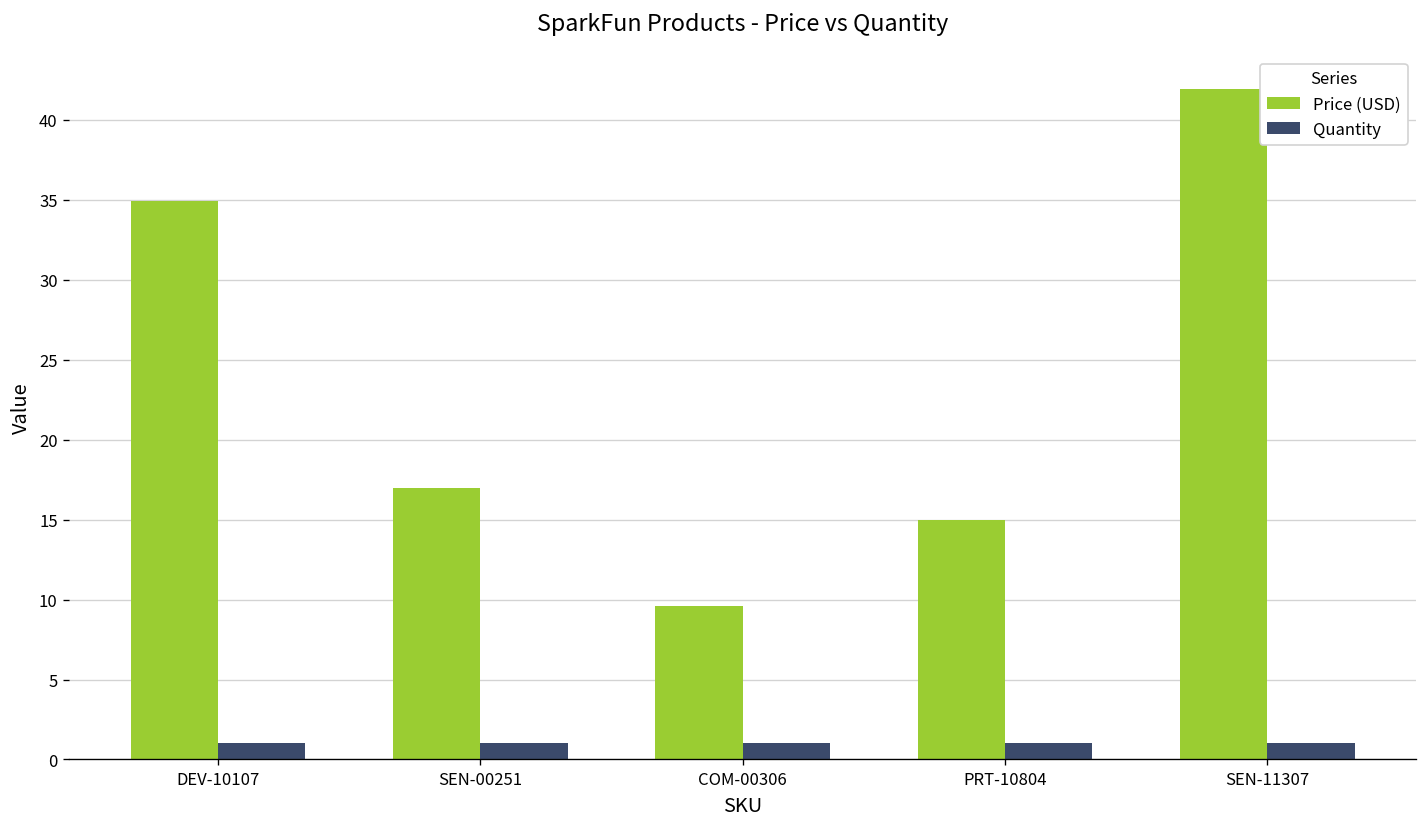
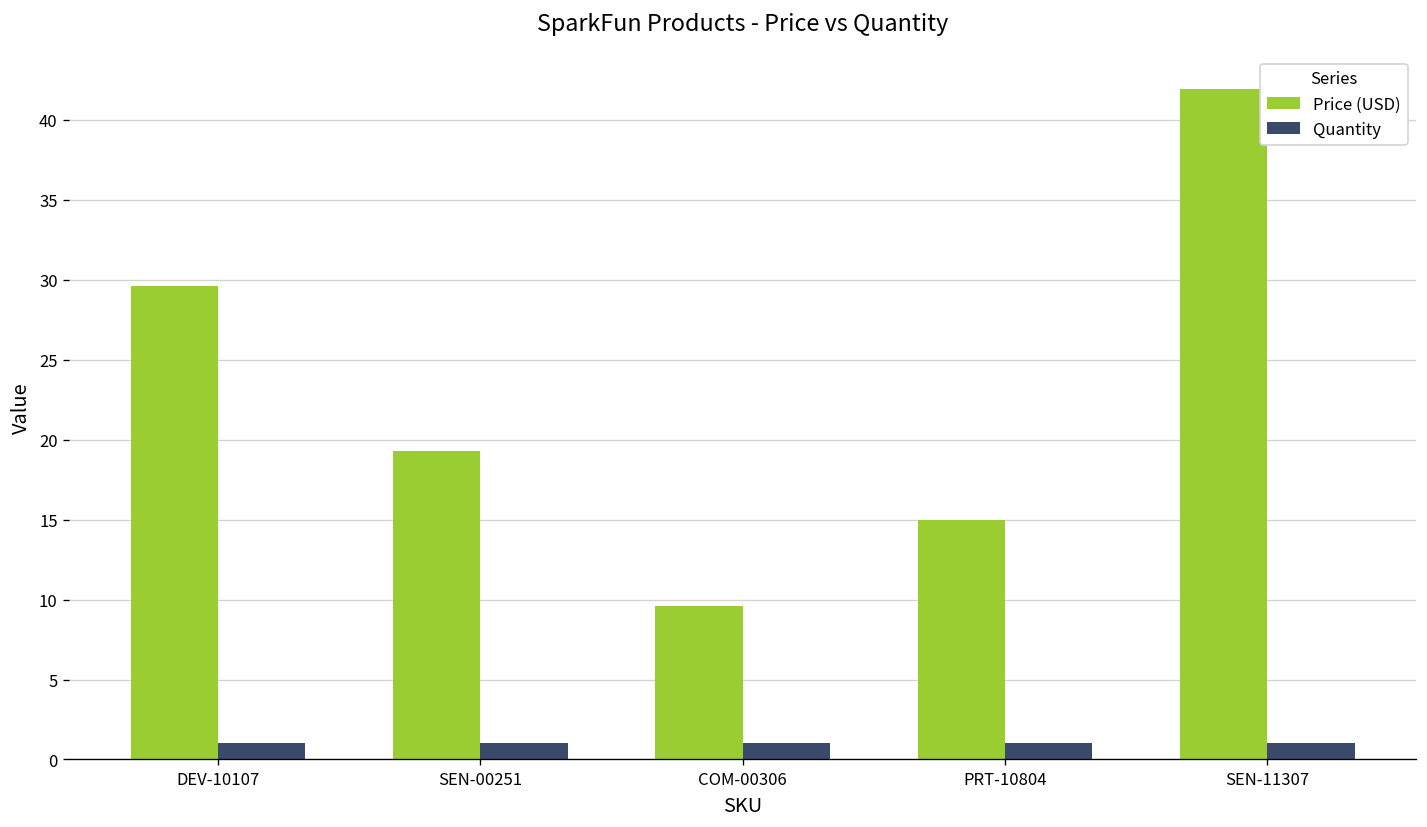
  {
    "Price (USD)": {
-     "DEV-10107": 35.0,
-     "SEN-00251": 17.0,
+     "DEV-10107": 29.6,
+     "SEN-00251": 19.3,
      "COM-00306": 9.6,
      "PRT-10804": 15.0,
      "SEN-11307": 42.0
    },
    "Quantity": {
      "DEV-10107": 1.0,
      "SEN-00251": 1.0,
      "COM-00306": 1.0,
      "PRT-10804": 1.0,
      "SEN-11307": 1.0
    }
  }
